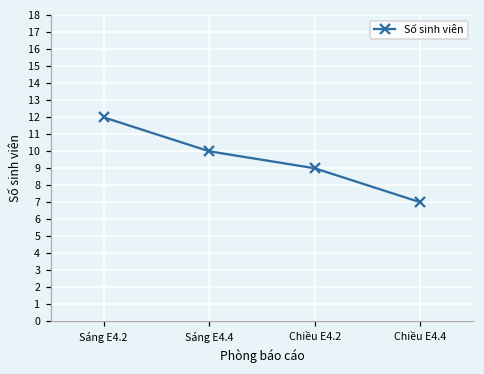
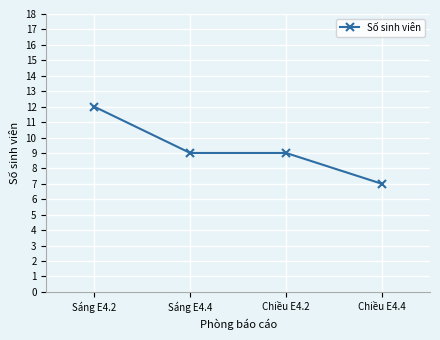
  {
    "Sáng E4.2": 12,
-   "Sáng E4.4": 10,
+   "Sáng E4.4": 9,
    "Chiều E4.2": 9,
    "Chiều E4.4": 7
  }
